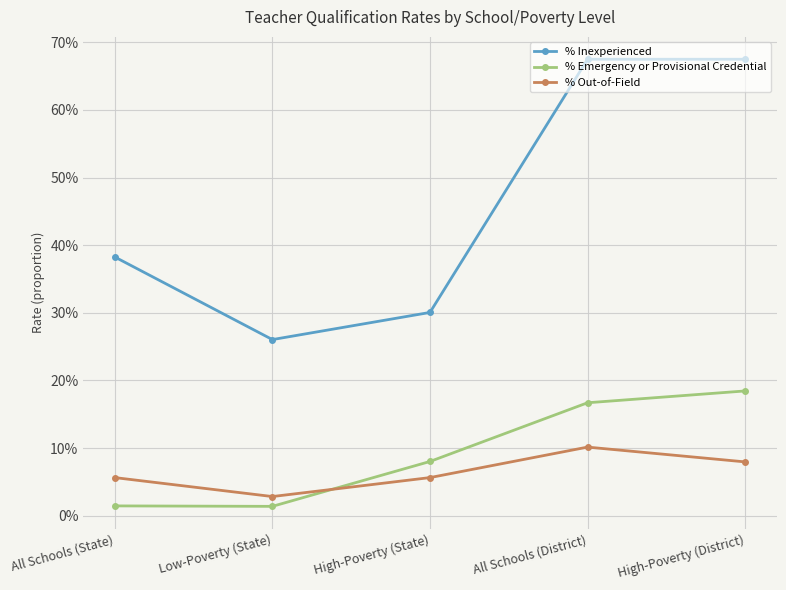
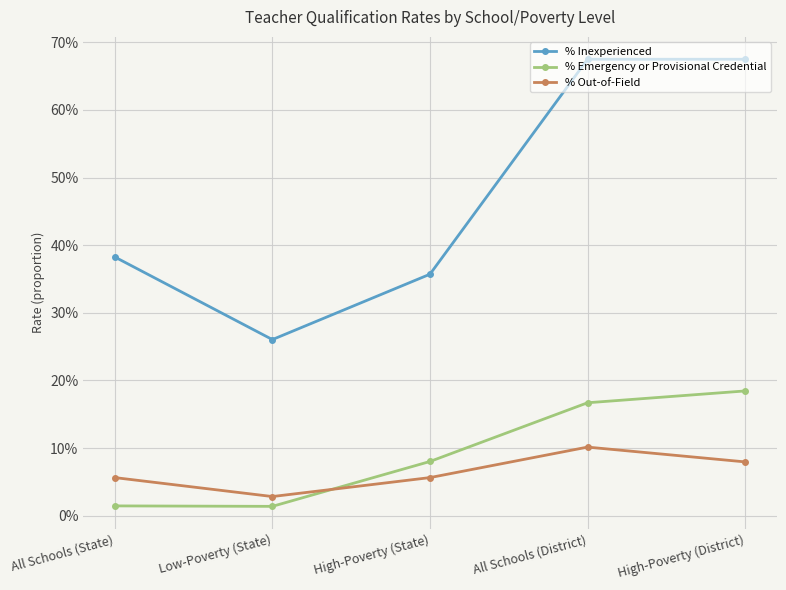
  {
    "% Inexperienced": {
      "All Schools (State)": "38%",
      "Low-Poverty (State)": "26%",
-     "High-Poverty (State)": "30%"
+     "High-Poverty (State)": "36%"
    },
    "% Emergency or Provisional Credential": {
      "All Schools (State)": "1%",
      "Low-Poverty (State)": "1%",
      "High-Poverty (State)": "8%",
      "All Schools (District)": "17%",
      "High-Poverty (District)": "18%"
    },
    "% Out-of-Field": {
      "All Schools (State)": "6%",
      "Low-Poverty (State)": "3%",
      "High-Poverty (State)": "6%",
      "All Schools (District)": "10%",
      "High-Poverty (District)": "8%"
    }
  }
